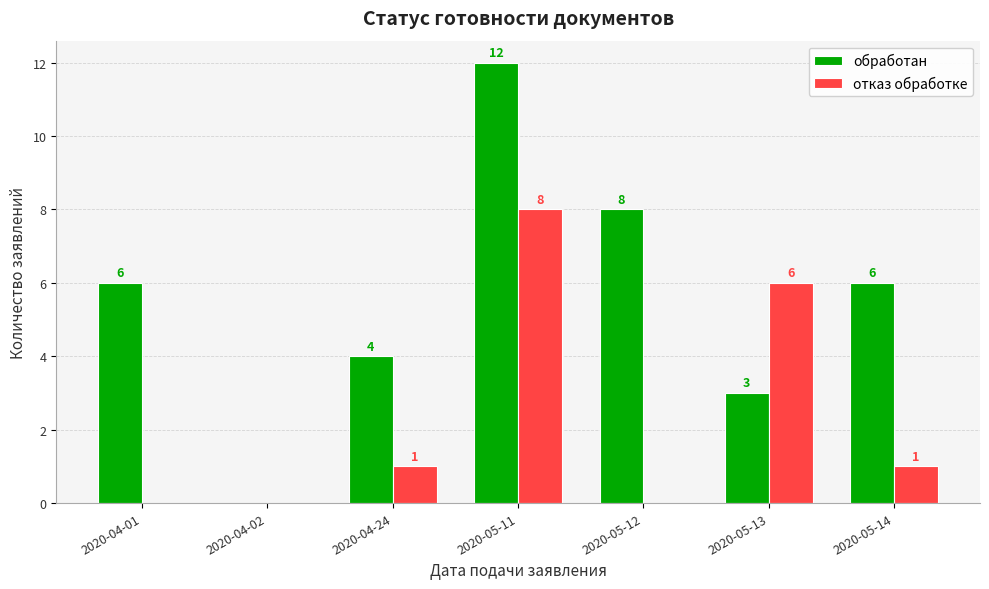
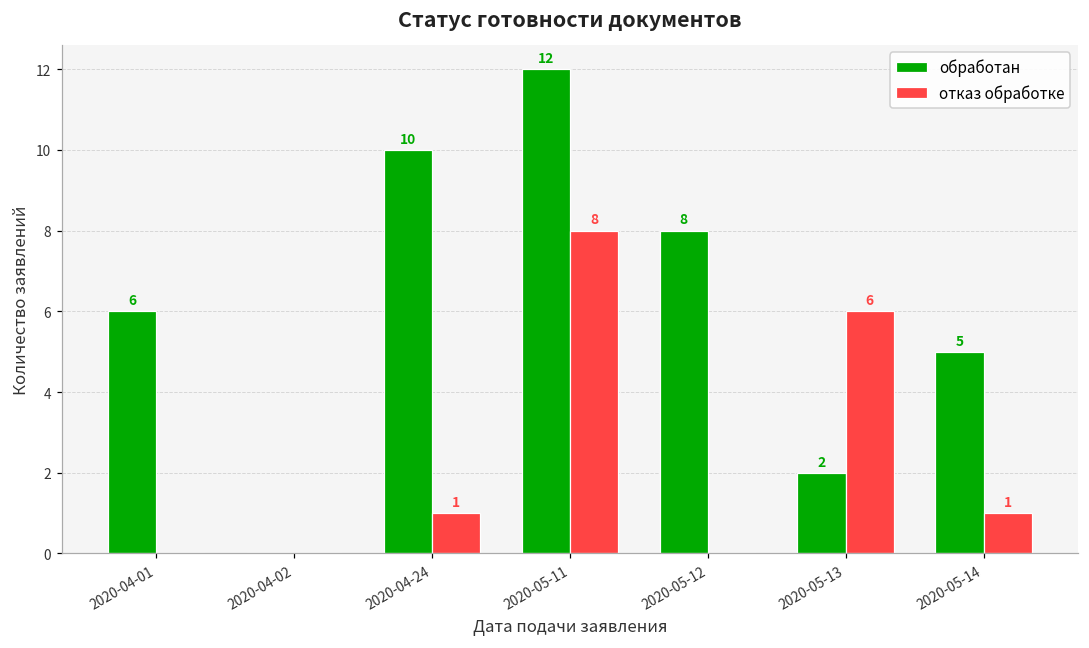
  {
    "обработан": {
      "2020-04-01": 6,
-     "2020-04-24": 4,
+     "2020-04-24": 10,
      "2020-05-11": 12,
      "2020-05-12": 8,
-     "2020-05-13": 3,
-     "2020-05-14": 6
+     "2020-05-13": 2,
+     "2020-05-14": 5
    },
    "отказ обработке": {
      "2020-04-24": 1,
      "2020-05-11": 8,
      "2020-05-13": 6,
      "2020-05-14": 1
    }
  }
